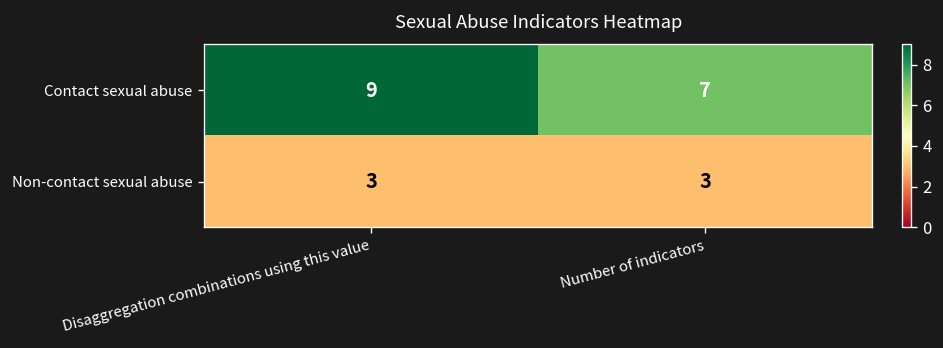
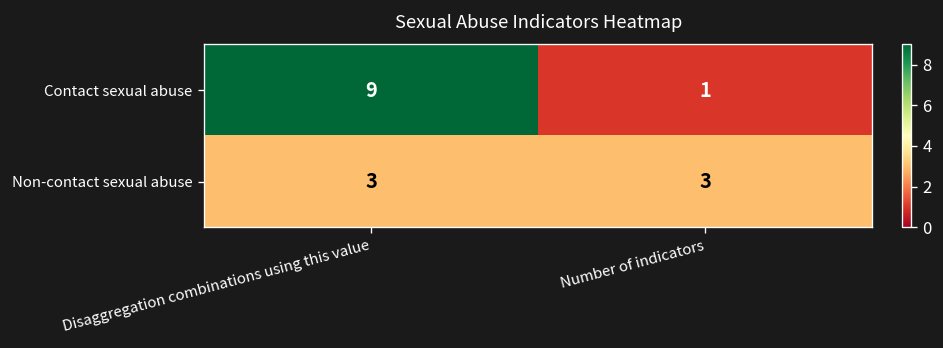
  {
    "Contact sexual abuse": {
      "Disaggregation combinations using this value": 9,
-     "Number of indicators": 7
+     "Number of indicators": 1
    },
    "Non-contact sexual abuse": {
      "Disaggregation combinations using this value": 3,
      "Number of indicators": 3
    }
  }
